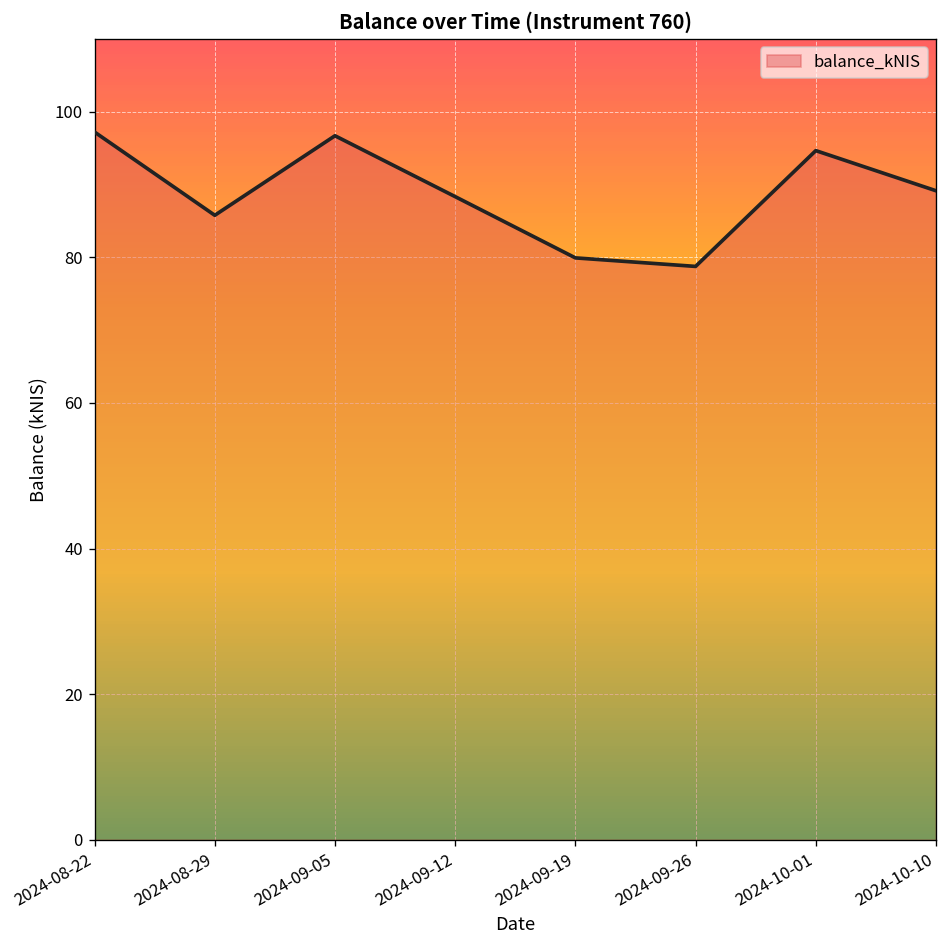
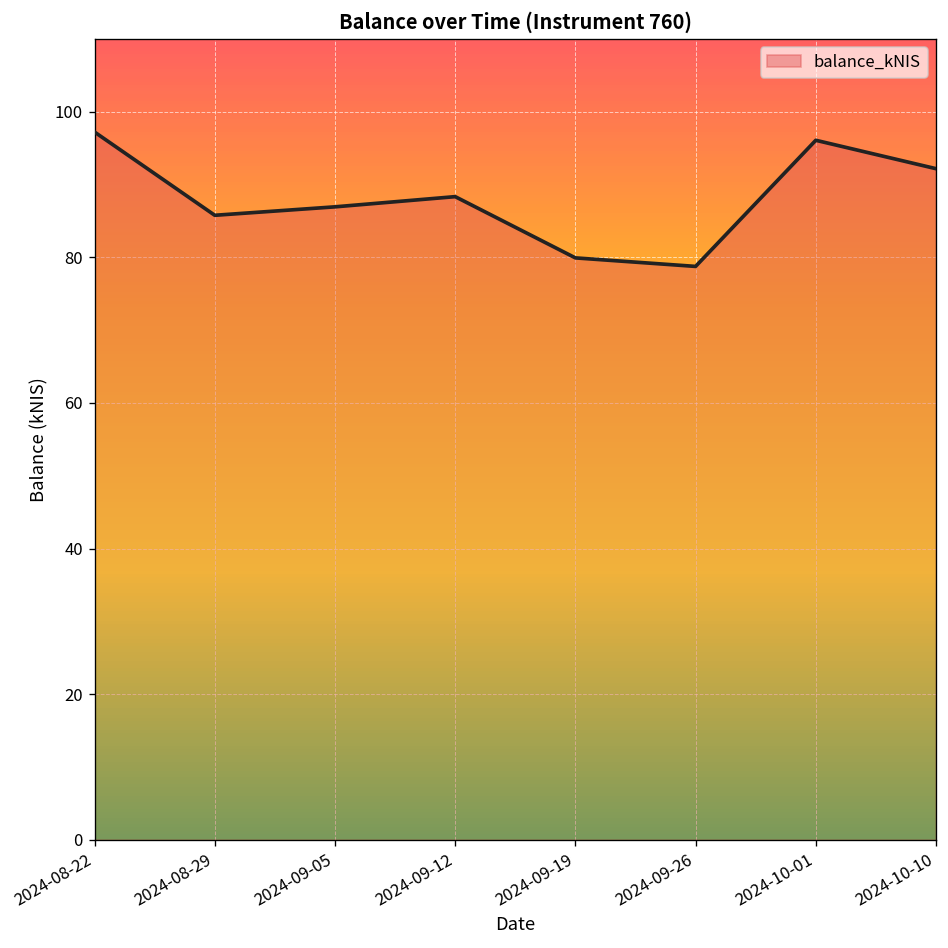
  {
    "2024-08-22": 97,
    "2024-08-29": 86,
-   "2024-09-05": 97,
+   "2024-09-05": 87,
    "2024-09-12": 88,
    "2024-09-19": 80,
    "2024-09-26": 79,
-   "2024-10-01": 95,
-   "2024-10-10": 89
+   "2024-10-01": 96,
+   "2024-10-10": 92
  }
